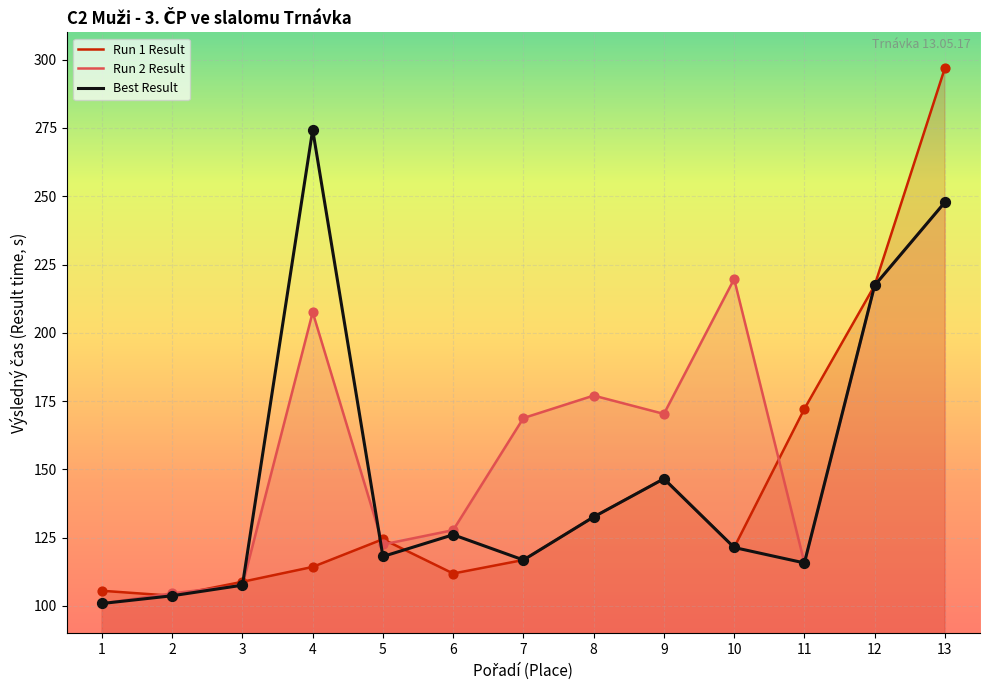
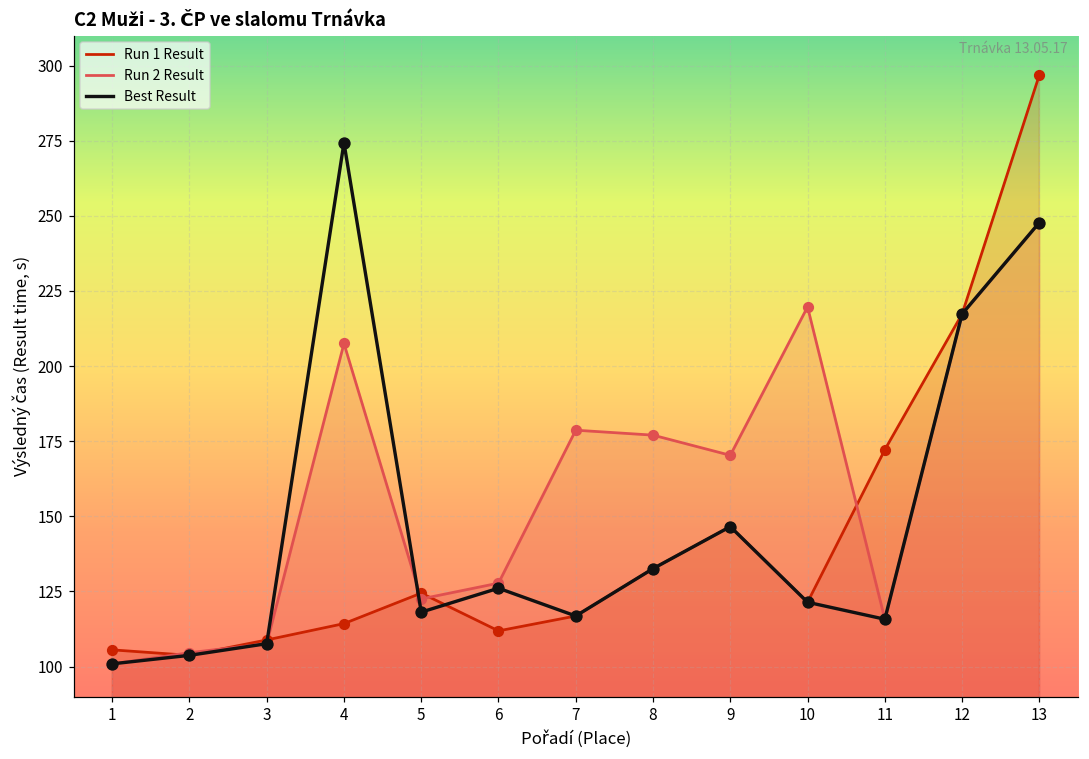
  {
    "Run 1 Result": {
      "1": 106,
      "3": 109,
      "4": 114,
      "5": 124,
      "6": 112,
      "11": 172
    },
    "Run 2 Result": {
      "4": 208,
      "5": 123,
      "6": 128,
-     "7": 169,
+     "7": 179,
      "8": 177,
      "9": 170,
      "10": 220
    },
    "Best Result": {
      "4": 274,
      "5": 118,
      "6": 126
    }
  }
